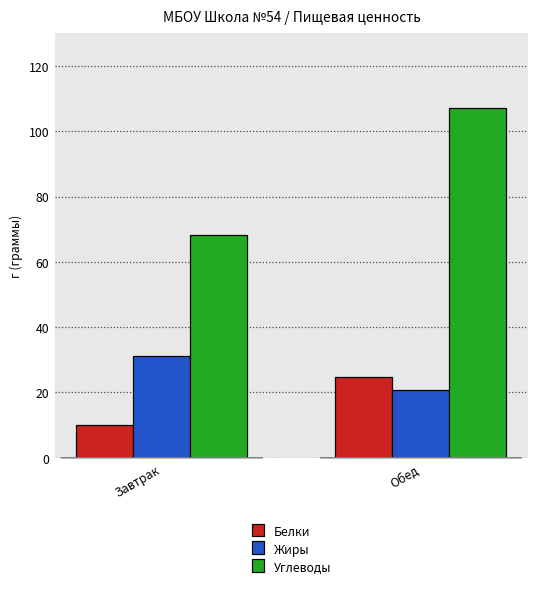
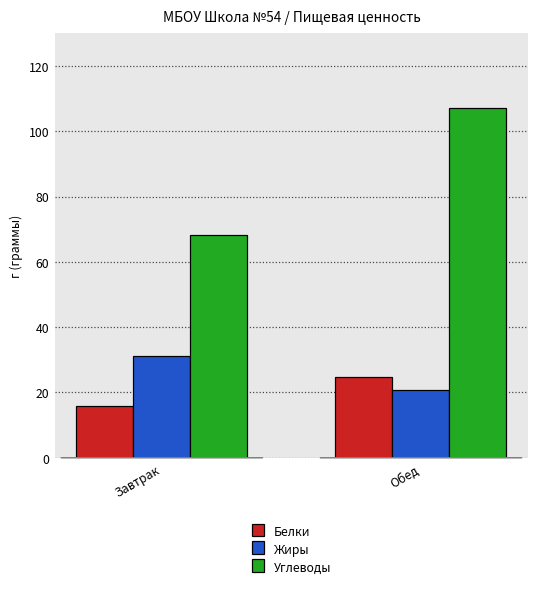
  {
    "Белки": {
-     "Завтрак": 10,
+     "Завтрак": 16,
      "Обед": 25
    },
    "Жиры": {
      "Завтрак": 31,
      "Обед": 21
    },
    "Углеводы": {
      "Завтрак": 68,
      "Обед": 107
    }
  }
